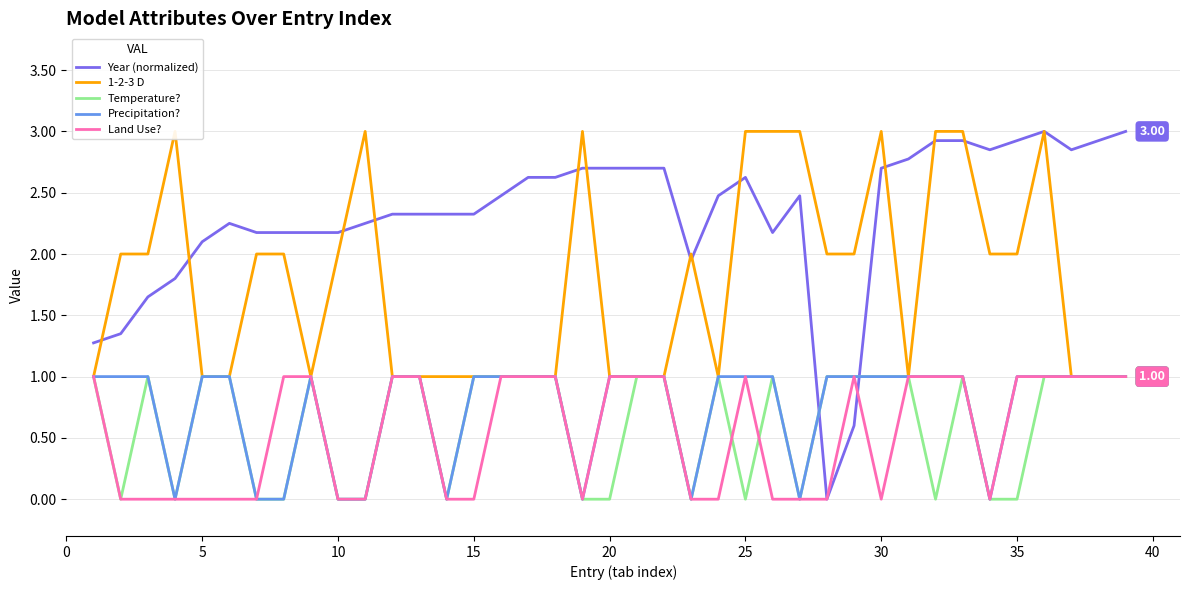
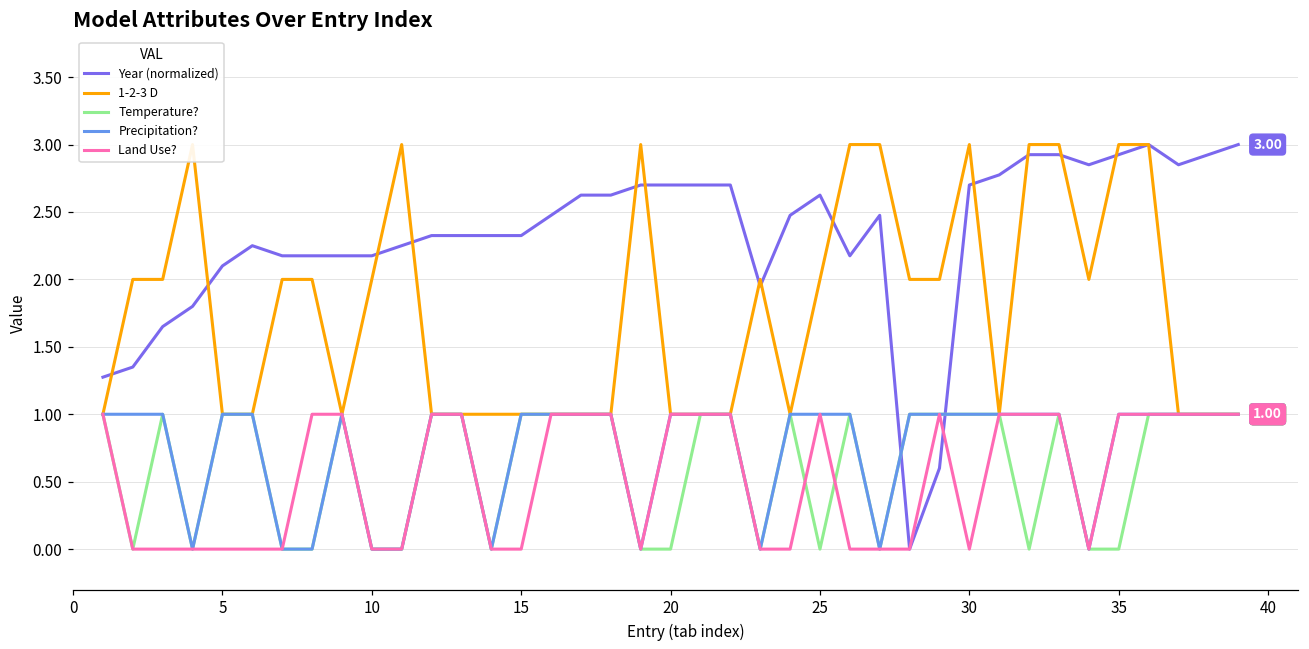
  {
    "1-2-3 D": {
      "10": 2,
-     "25": 3,
+     "25": 2,
      "30": 3,
-     "35": 2
+     "35": 3
    },
    "Temperature?": {
      "20": 0,
      "25": 0,
      "35": 0
    },
    "Land Use?": {
      "5": 0,
      "15": 0,
      "30": 0
    }
  }
